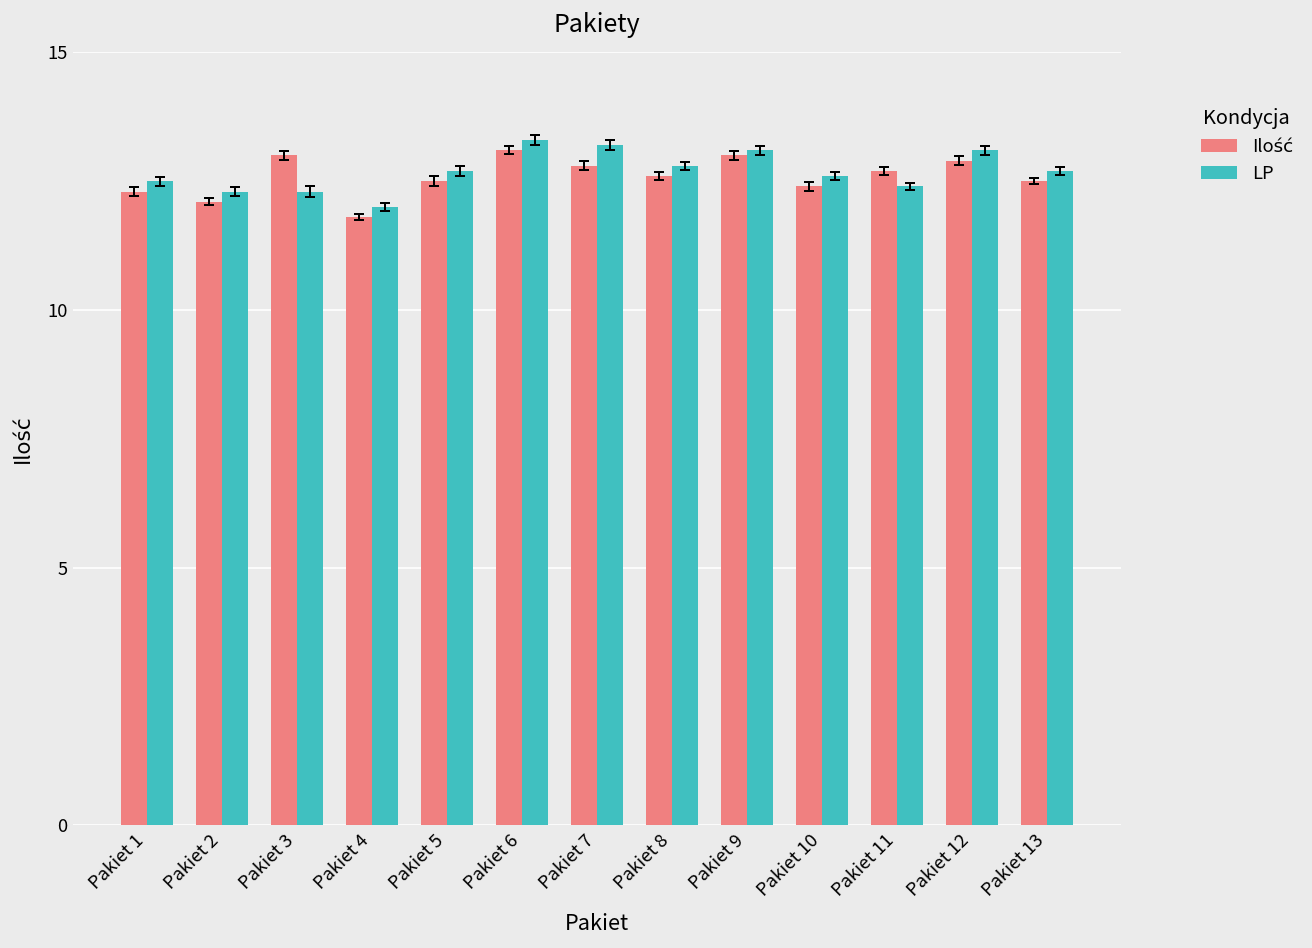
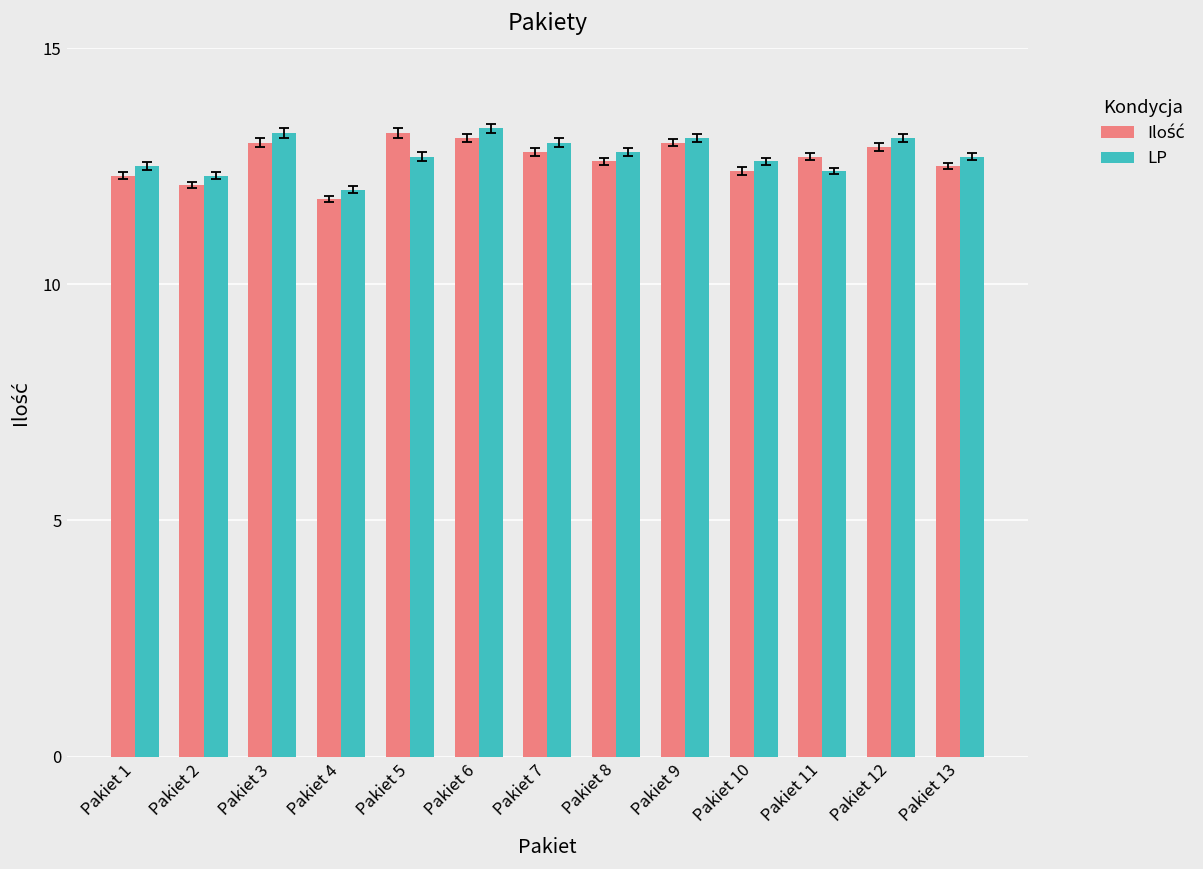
  {
    "Ilość": {
      "Pakiet 1": 12.3,
      "Pakiet 2": 12.1,
      "Pakiet 3": 13.0,
      "Pakiet 4": 11.8,
-     "Pakiet 5": 12.5,
+     "Pakiet 5": 13.2,
      "Pakiet 6": 13.1,
      "Pakiet 7": 12.8,
      "Pakiet 8": 12.6,
      "Pakiet 9": 13.0,
      "Pakiet 10": 12.4,
      "Pakiet 11": 12.7,
      "Pakiet 12": 12.9,
      "Pakiet 13": 12.5
    },
    "LP": {
      "Pakiet 1": 12.5,
      "Pakiet 2": 12.3,
-     "Pakiet 3": 12.3,
+     "Pakiet 3": 13.2,
      "Pakiet 4": 12.0,
      "Pakiet 5": 12.7,
      "Pakiet 6": 13.3,
-     "Pakiet 7": 13.2,
+     "Pakiet 7": 13.0,
      "Pakiet 8": 12.8,
      "Pakiet 9": 13.1,
      "Pakiet 10": 12.6,
      "Pakiet 11": 12.4,
      "Pakiet 12": 13.1,
      "Pakiet 13": 12.7
    }
  }
